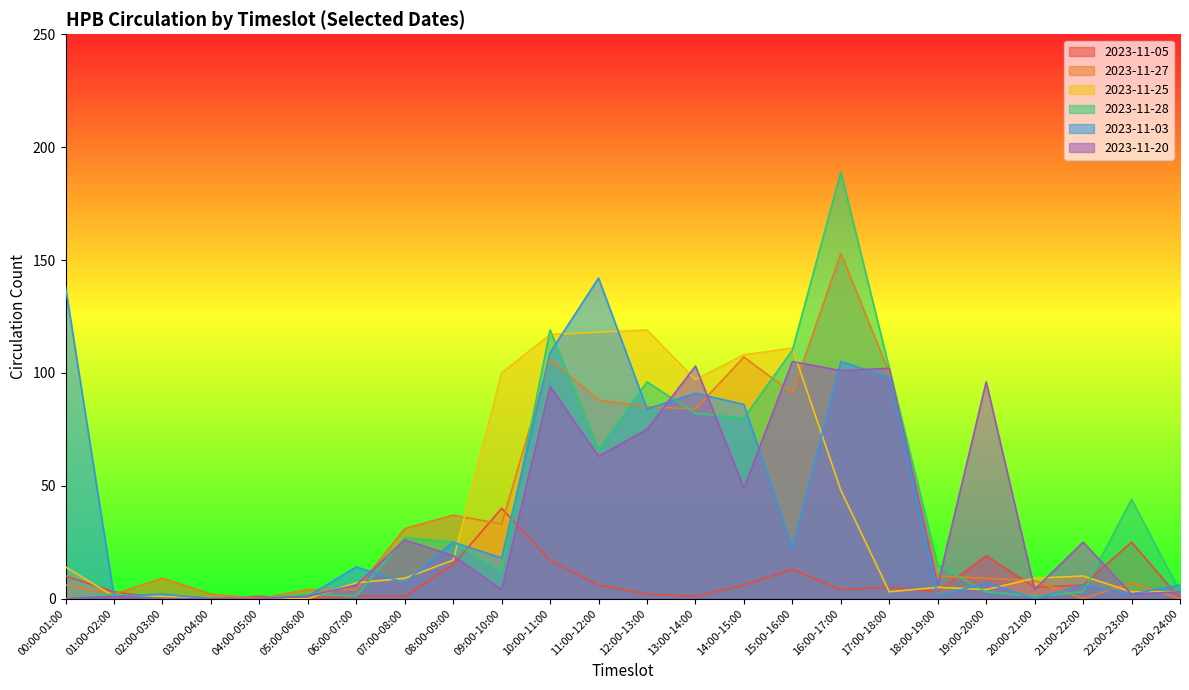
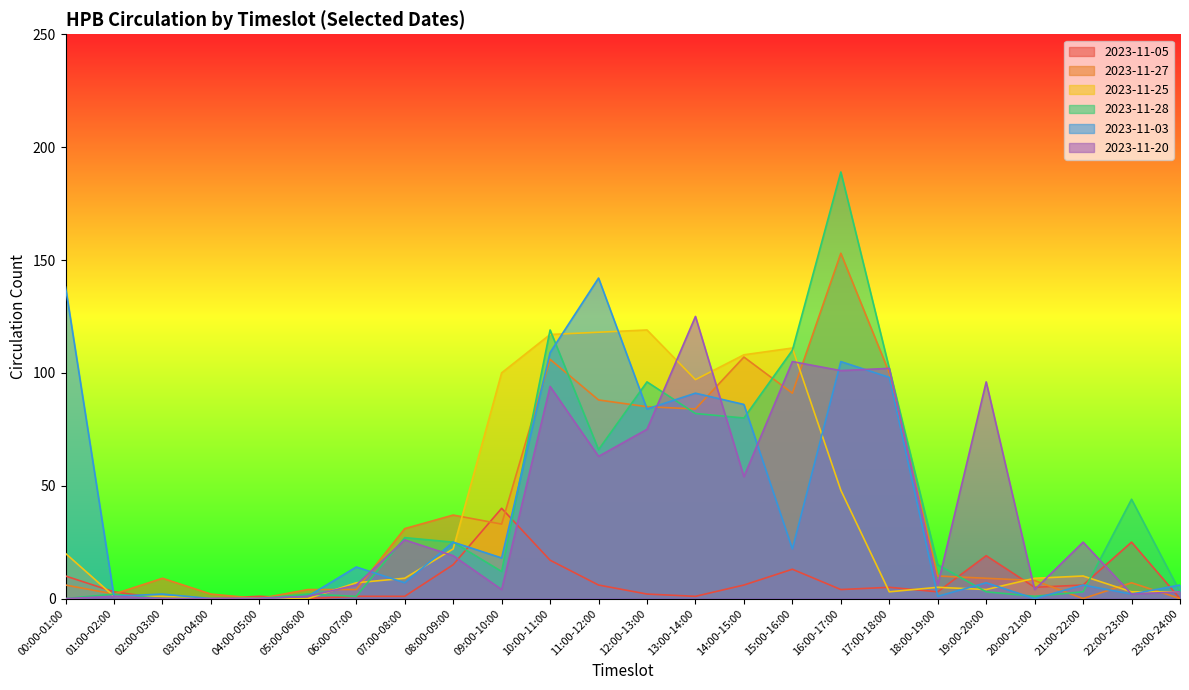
  {
    "2023-11-25": {
-     "00:00-01:00": 14,
+     "00:00-01:00": 20,
      "07:00-08:00": 9,
-     "08:00-09:00": 17,
+     "08:00-09:00": 22,
      "09:00-10:00": 100,
      "10:00-11:00": 117,
      "11:00-12:00": 118,
      "12:00-13:00": 119,
      "13:00-14:00": 97,
      "16:00-17:00": 48,
      "17:00-18:00": 3,
      "21:00-22:00": 10
    },
    "2023-11-28": {
      "09:00-10:00": 12,
      "10:00-11:00": 119,
      "11:00-12:00": 66,
      "12:00-13:00": 96,
      "13:00-14:00": 82,
      "14:00-15:00": 80,
      "16:00-17:00": 189,
      "18:00-19:00": 15,
      "21:00-22:00": 3,
      "22:00-23:00": 44
    },
    "2023-11-03": {
      "00:00-01:00": 138,
      "06:00-07:00": 14,
      "07:00-08:00": 7,
      "09:00-10:00": 18,
      "10:00-11:00": 109,
      "11:00-12:00": 142,
      "13:00-14:00": 91,
      "14:00-15:00": 86,
      "15:00-16:00": 22,
      "16:00-17:00": 105,
      "17:00-18:00": 98,
      "18:00-19:00": 1,
      "19:00-20:00": 7,
      "23:00-24:00": 6
    },
    "2023-11-20": {
      "08:00-09:00": 19,
      "09:00-10:00": 4,
      "10:00-11:00": 94,
      "11:00-12:00": 63,
      "12:00-13:00": 75,
-     "13:00-14:00": 103,
-     "14:00-15:00": 49,
+     "13:00-14:00": 125,
+     "14:00-15:00": 54,
      "15:00-16:00": 105,
      "16:00-17:00": 101,
      "19:00-20:00": 96,
      "21:00-22:00": 25
    }
  }
